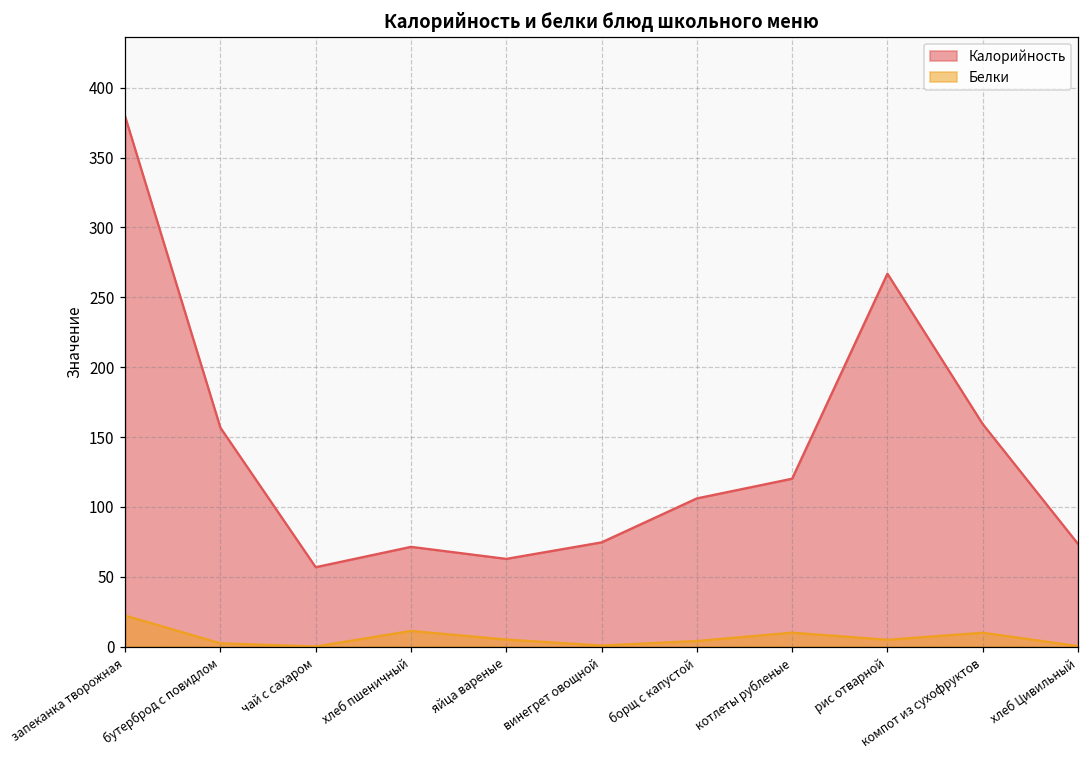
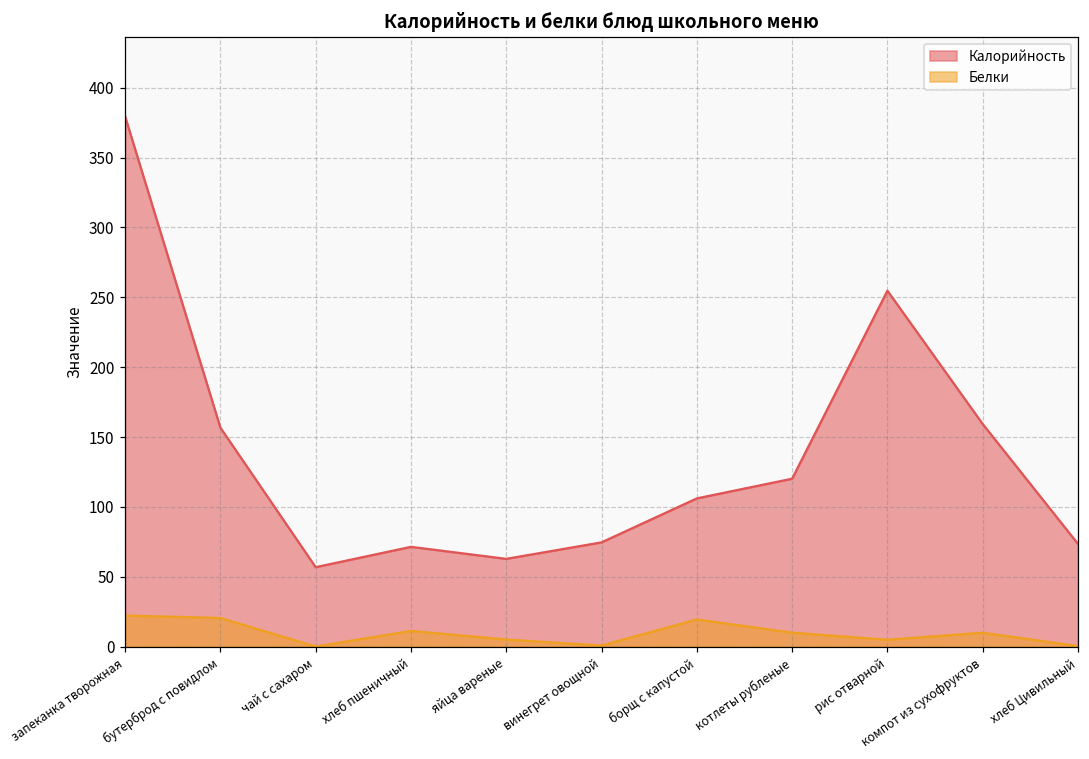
  {
    "Калорийность": {
      "запеканка творожная": 379,
      "бутерброд с повидлом": 157,
      "чай с сахаром": 57,
      "хлеб пшеничный": 71,
      "яйца вареные": 63,
      "винегрет овощной": 75,
      "борщ с капустой": 106,
      "котлеты рубленые": 120,
-     "рис отварной": 267,
+     "рис отварной": 255,
      "компот из сухофруктов": 159,
      "хлеб Цивильный": 74
    },
    "Белки": {
      "запеканка творожная": 22,
-     "бутерброд с повидлом": 2,
+     "бутерброд с повидлом": 21,
      "чай с сахаром": 0,
      "хлеб пшеничный": 11,
      "яйца вареные": 5,
      "винегрет овощной": 1,
-     "борщ с капустой": 4,
+     "борщ с капустой": 19,
      "котлеты рубленые": 10,
      "рис отварной": 5,
      "компот из сухофруктов": 10,
      "хлеб Цивильный": 0
    }
  }
